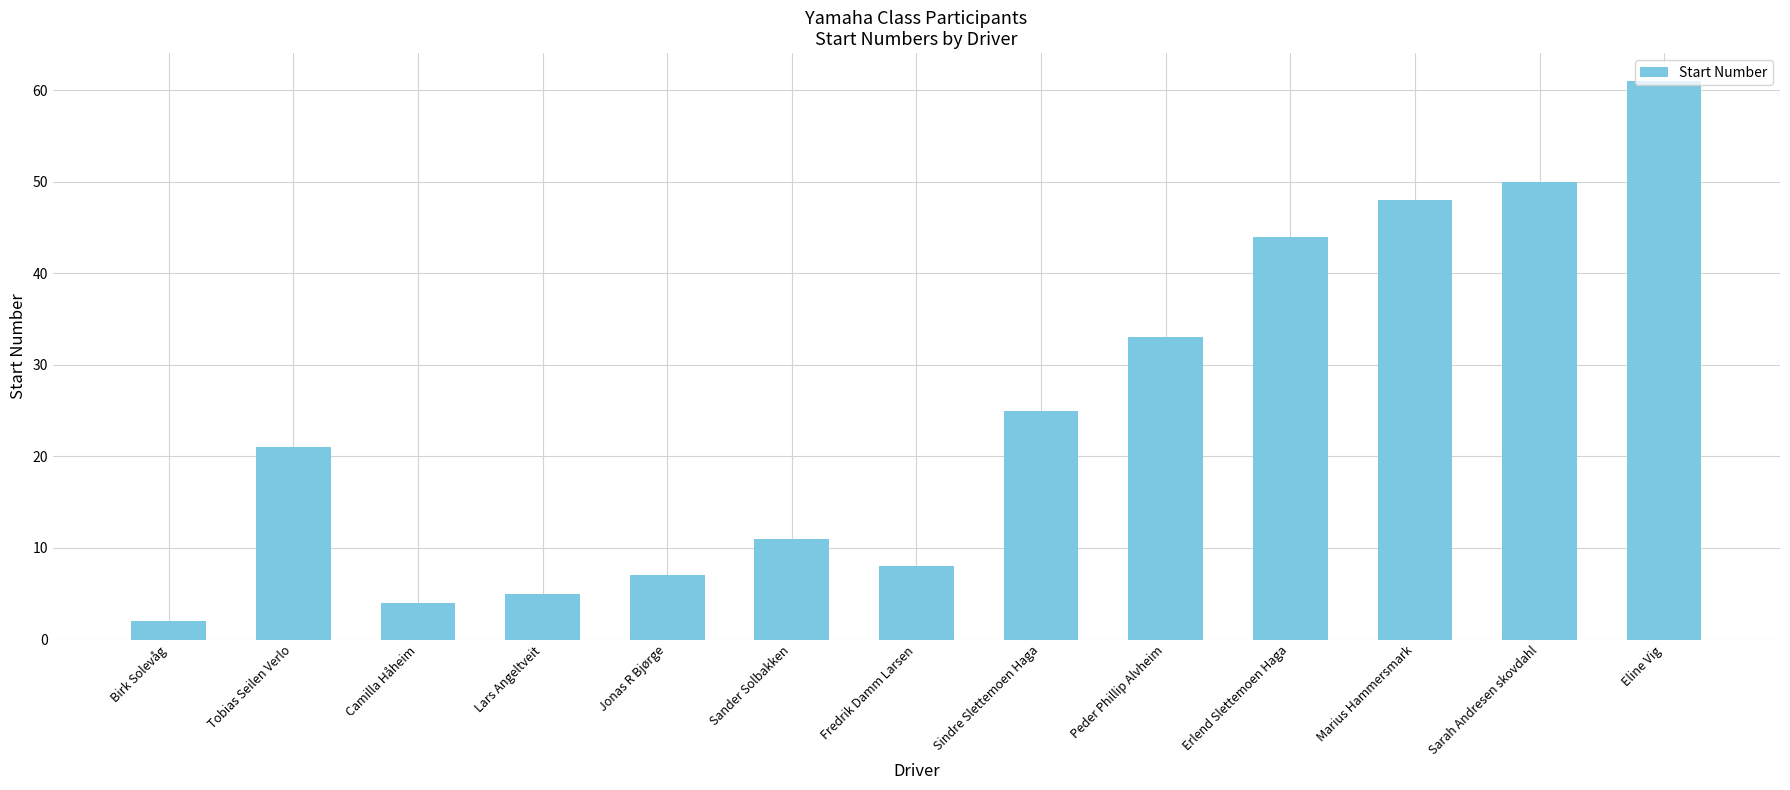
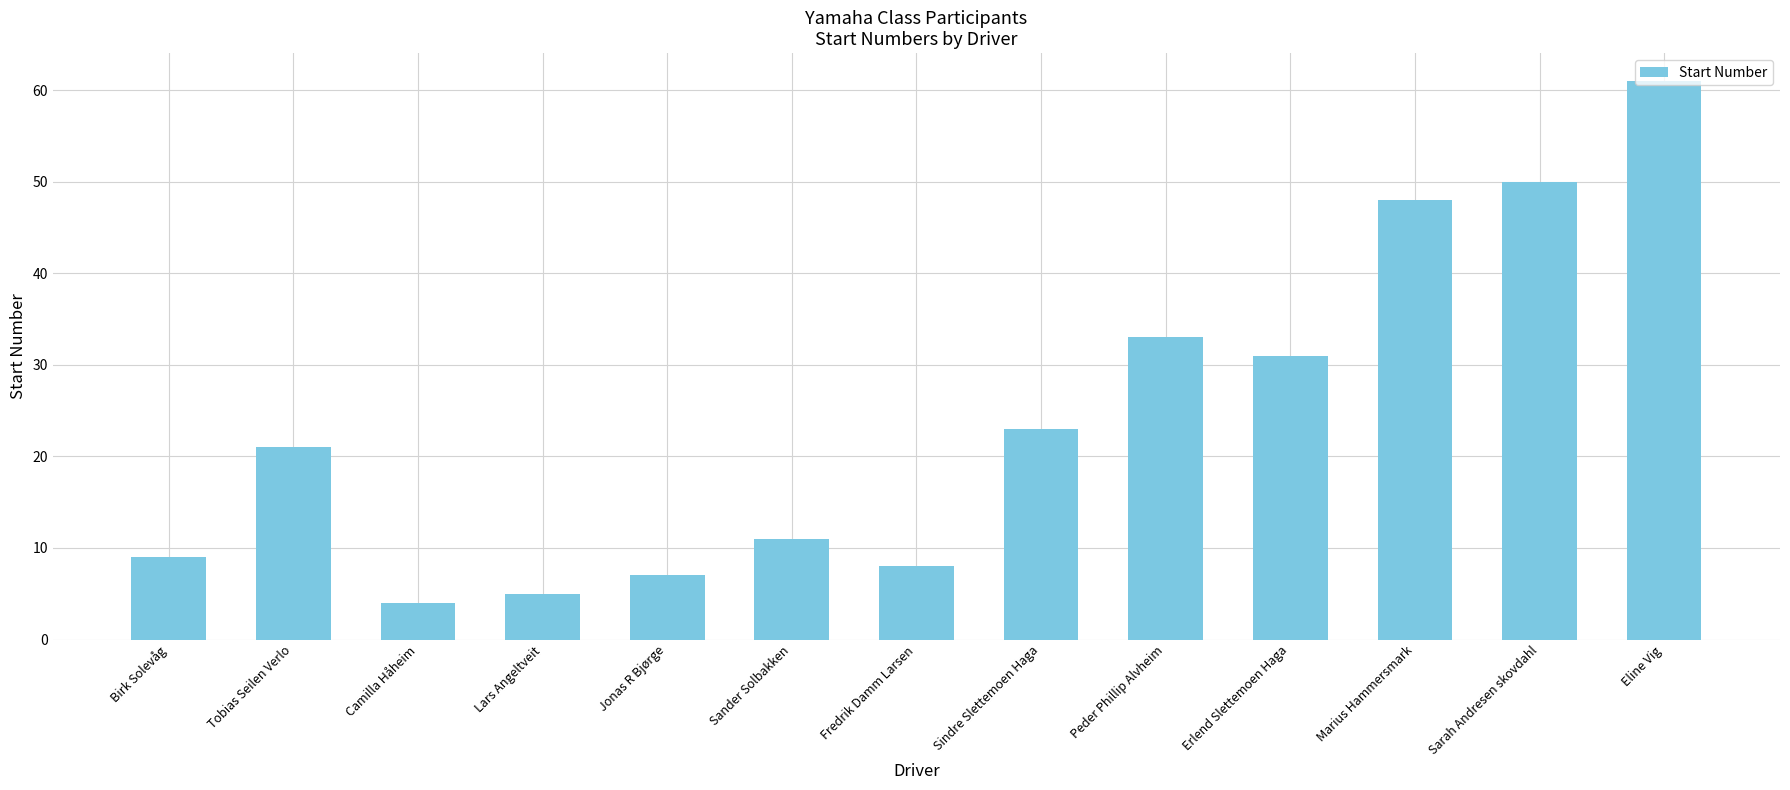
  {
-   "Birk Solevåg": 2,
+   "Birk Solevåg": 9,
    "Tobias Seilen Verlo": 21,
    "Camilla Håheim": 4,
    "Lars Angeltveit": 5,
    "Jonas R Bjørge": 7,
    "Sander Solbakken": 11,
    "Fredrik Damm Larsen": 8,
-   "Sindre Slettemoen Haga": 25,
+   "Sindre Slettemoen Haga": 23,
    "Peder Phillip Alvheim": 33,
-   "Erlend Slettemoen Haga": 44,
+   "Erlend Slettemoen Haga": 31,
    "Marius Hammersmark": 48,
    "Sarah Andresen skovdahl": 50
  }
